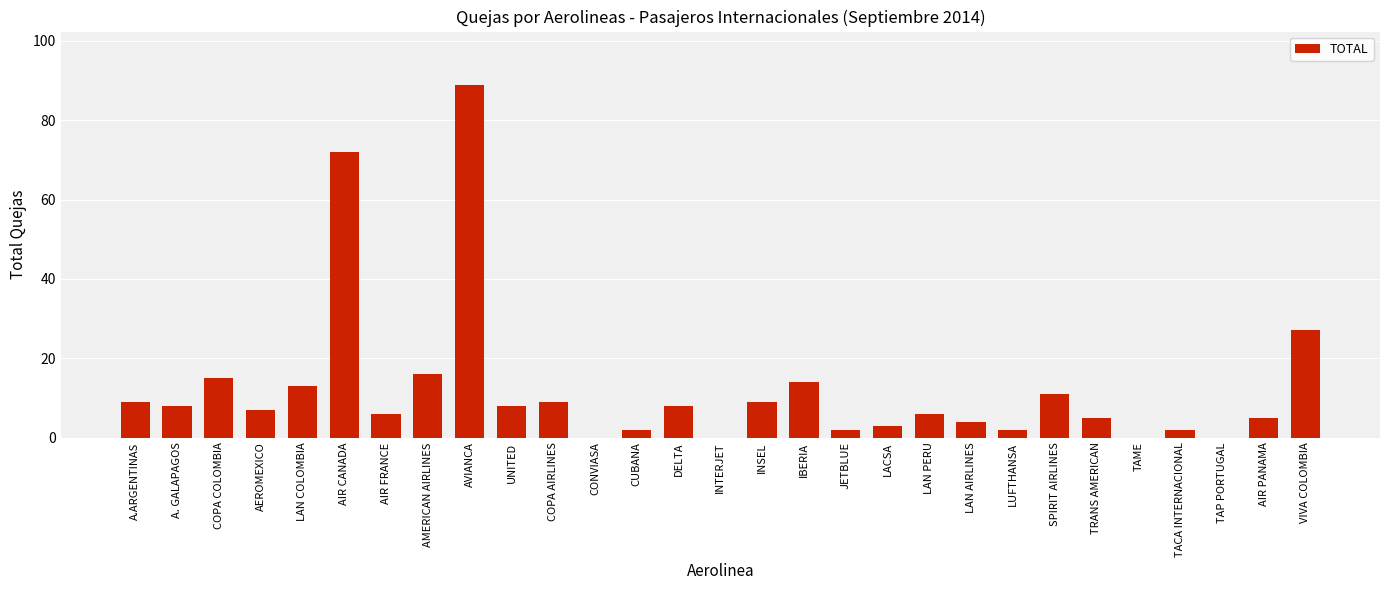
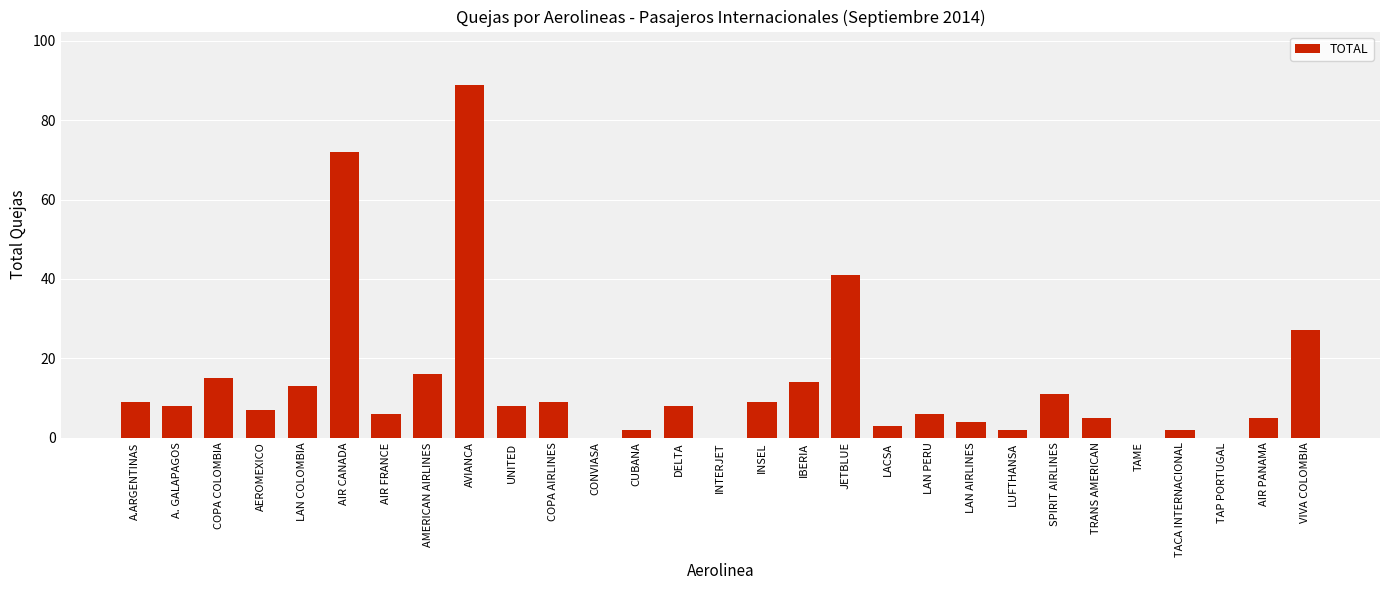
  {
    "A.ARGENTINAS": 9,
    "A. GALAPAGOS": 8,
    "COPA COLOMBIA": 15,
    "AEROMEXICO": 7,
    "LAN COLOMBIA": 13,
    "AIR CANADA": 72,
    "AIR FRANCE": 6,
    "AMERICAN AIRLINES": 16,
    "AVIANCA": 89,
    "UNITED": 8,
    "COPA AIRLINES": 9,
    "CONVIASA": 0,
    "CUBANA": 2,
    "DELTA": 8,
    "INTERJET": 0,
    "INSEL": 9,
    "IBERIA": 14,
-   "JETBLUE": 2,
+   "JETBLUE": 41,
    "LACSA": 3,
    "LAN PERU": 6,
    "LAN AIRLINES": 4,
    "LUFTHANSA": 2,
    "SPIRIT AIRLINES": 11,
    "TRANS AMERICAN": 5,
    "TAME": 0,
    "TACA INTERNACIONAL": 2,
    "TAP PORTUGAL": 0,
    "AIR PANAMA": 5,
    "VIVA COLOMBIA": 27
  }
